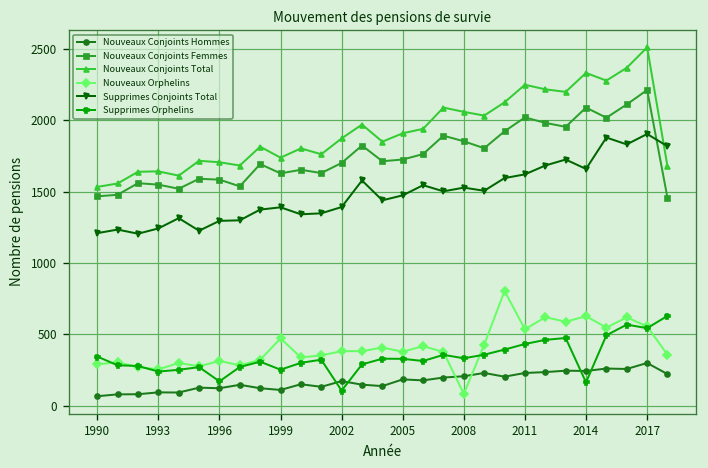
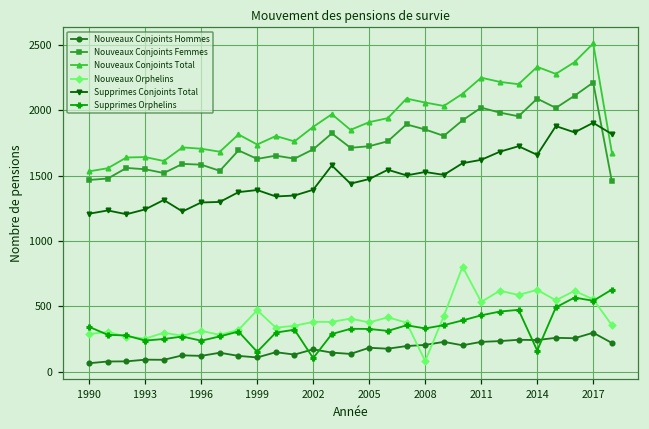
  {
    "Nouveaux Orphelins": {
      "1990": 290,
      "1996": 310,
      "1999": 470,
      "2002": 380,
      "2005": 380,
      "2008": 80,
      "2011": 540,
      "2014": 630
    },
    "Supprimes Orphelins": {
      "1990": 340,
-     "1996": 170,
-     "1999": 250,
+     "1996": 240,
+     "1999": 150,
      "2002": 110,
      "2005": 330,
      "2008": 330,
      "2011": 430,
      "2014": 160
    }
  }
